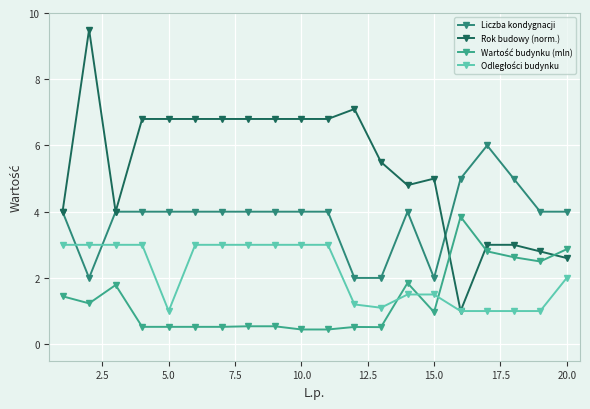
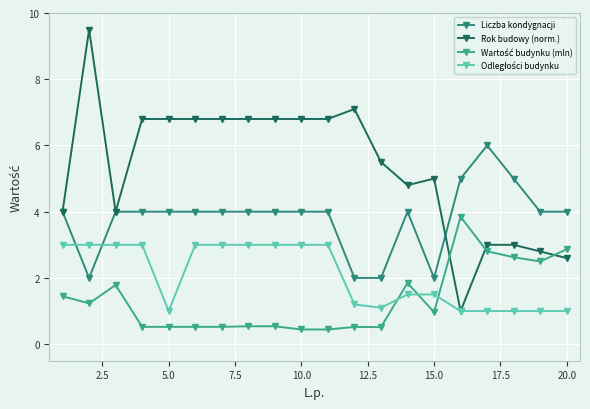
  {
    "Odległości budynku": {
      "5.0": 1,
      "10.0": 3,
      "15.0": 1.5,
-     "20.0": 2
+     "20.0": 1
    }
  }
